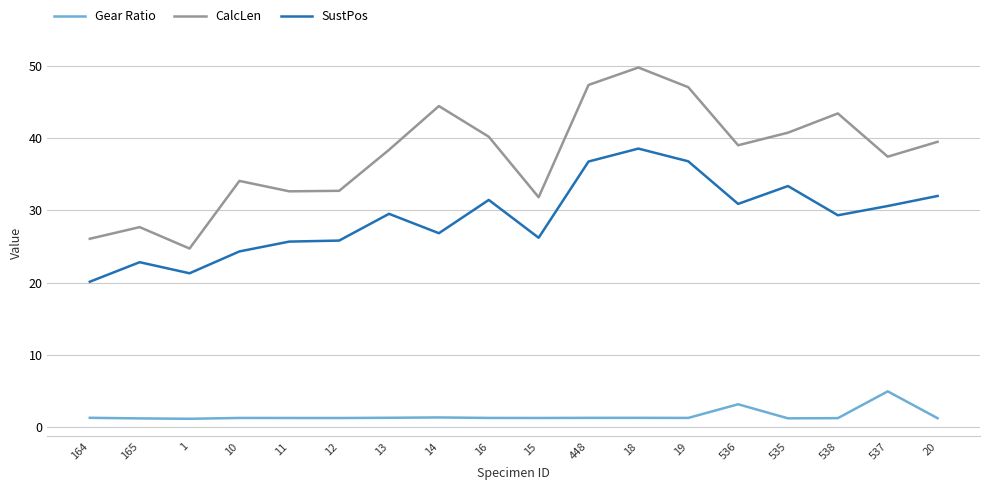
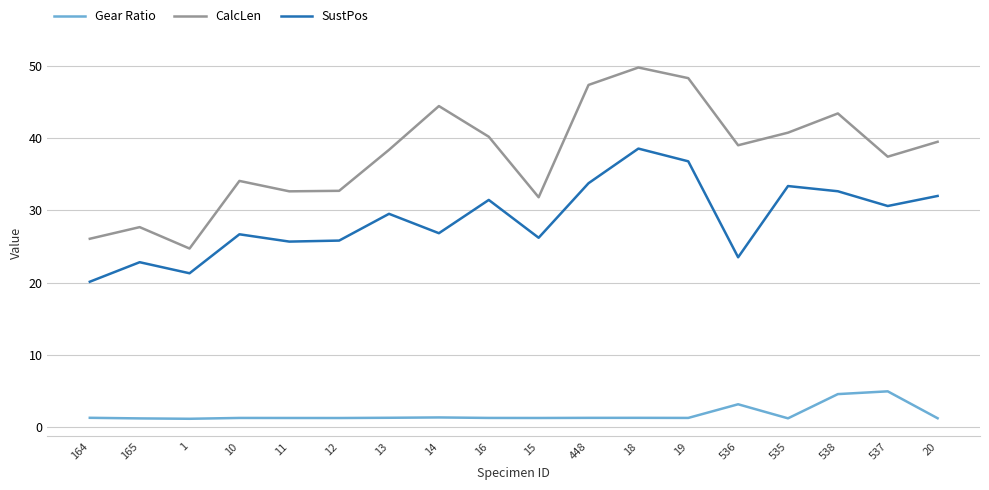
  {
    "Gear Ratio": {
      "164": 1,
      "165": 1,
      "1": 1,
      "10": 1,
      "11": 1,
      "12": 1,
      "13": 1,
      "14": 1,
      "16": 1,
      "15": 1,
      "448": 1,
      "18": 1,
      "19": 1,
      "536": 3,
      "535": 1,
-     "538": 1,
+     "538": 5,
      "537": 5,
      "20": 1
    },
    "CalcLen": {
      "164": 26,
      "165": 28,
      "1": 25,
      "10": 34,
      "11": 33,
      "12": 33,
      "13": 38,
      "14": 44,
      "16": 40,
      "15": 32,
      "448": 47,
      "18": 50,
-     "19": 47,
+     "19": 48,
      "536": 39,
      "535": 41,
      "538": 43,
      "537": 37,
      "20": 39
    },
    "SustPos": {
      "164": 20,
      "165": 23,
      "1": 21,
-     "10": 24,
+     "10": 27,
      "11": 26,
      "12": 26,
      "13": 30,
      "14": 27,
      "16": 31,
      "15": 26,
-     "448": 37,
+     "448": 34,
      "18": 39,
      "19": 37,
-     "536": 31,
+     "536": 23,
      "535": 33,
-     "538": 29,
+     "538": 33,
      "537": 31,
      "20": 32
    }
  }
